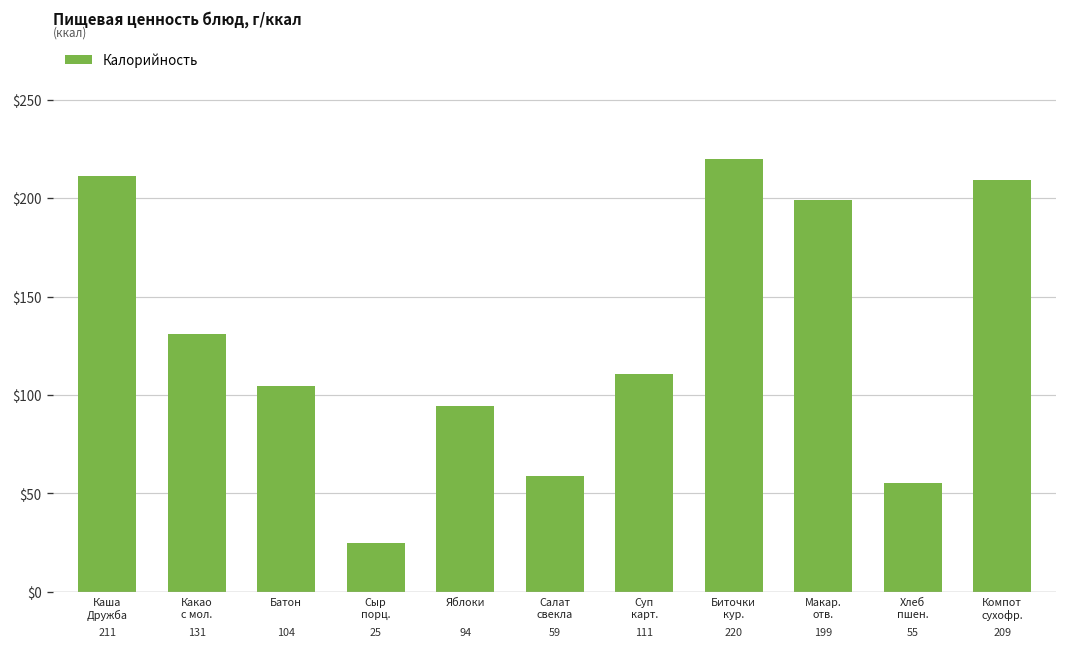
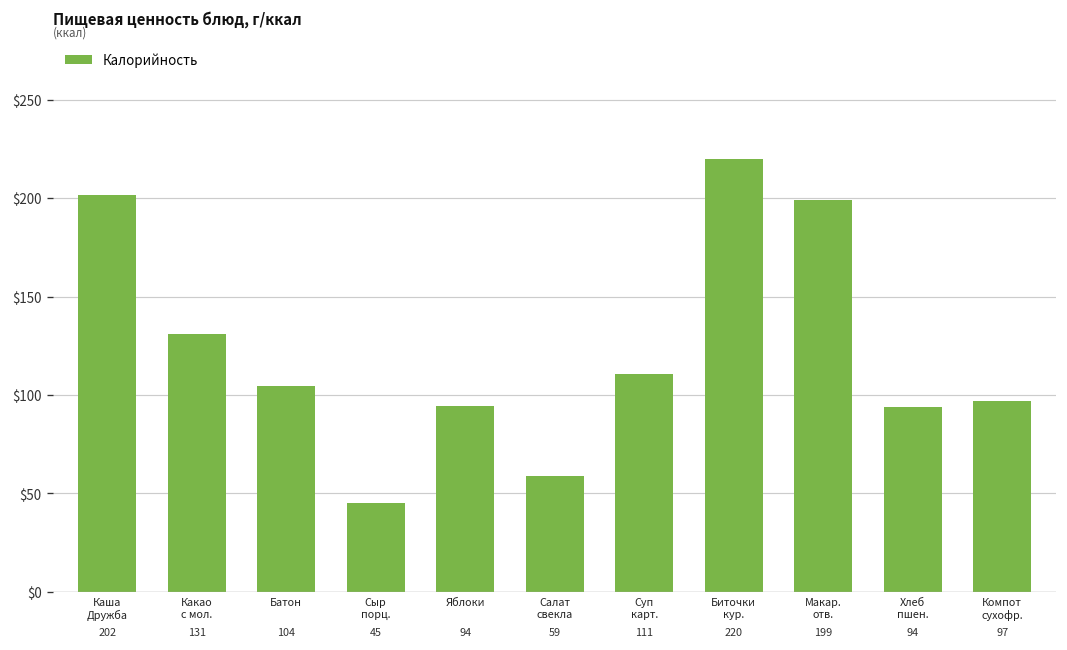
  {
-   "Каша Дружба": 211,
-   "Сыр порц.": 25,
-   "Хлеб пшен.": 55,
-   "Компот сухофр.": 209
+   "Каша Дружба": 202,
+   "Сыр порц.": 45,
+   "Хлеб пшен.": 94,
+   "Компот сухофр.": 97
  }
